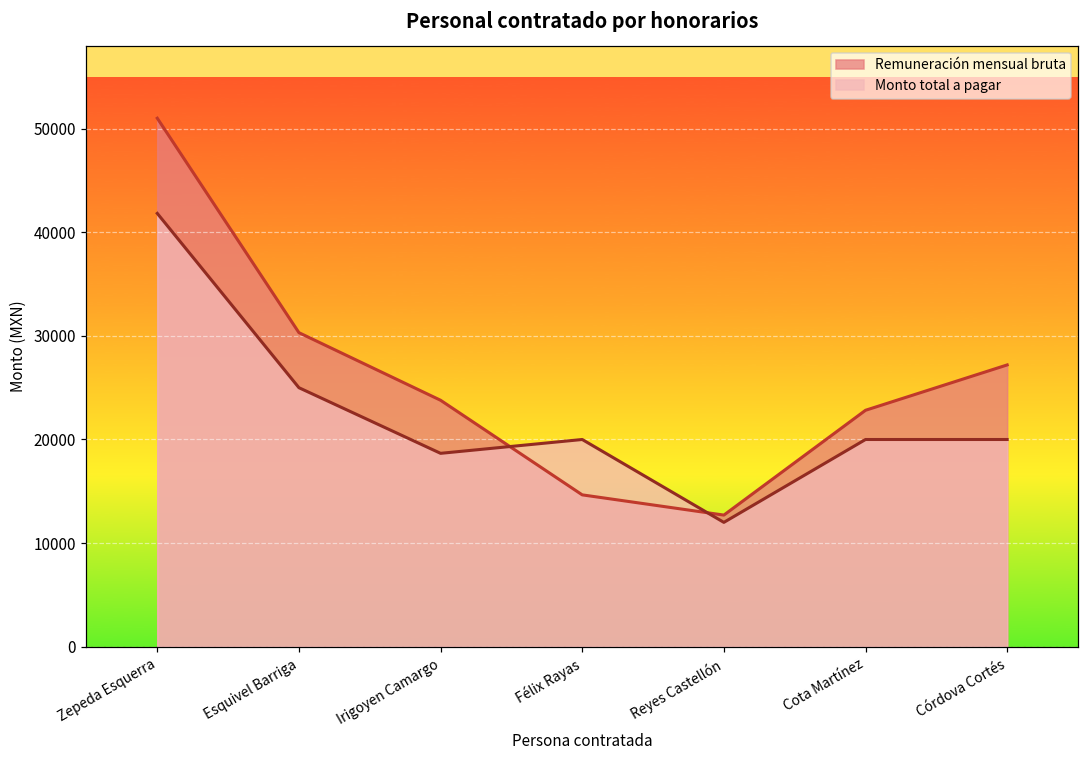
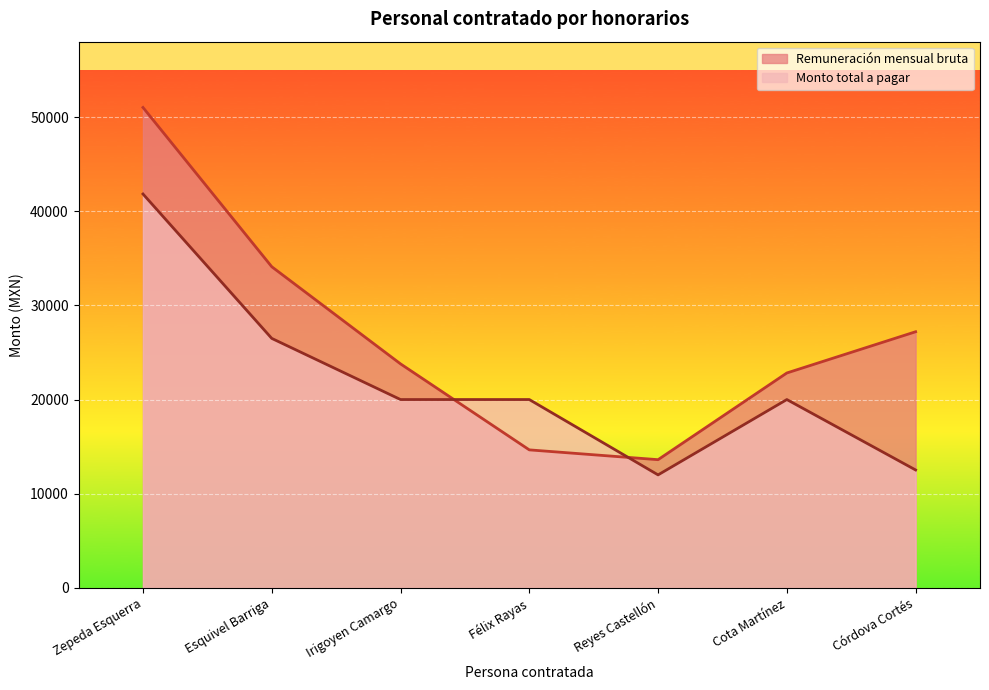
  {
    "Remuneración mensual bruta": {
      "Zepeda Esquerra": 51000,
-     "Esquivel Barriga": 30000,
+     "Esquivel Barriga": 34000,
      "Irigoyen Camargo": 24000,
      "Félix Rayas": 15000,
-     "Reyes Castellón": 13000,
+     "Reyes Castellón": 14000,
      "Cota Martínez": 23000,
      "Córdova Cortés": 27000
    },
    "Monto total a pagar": {
      "Zepeda Esquerra": 42000,
-     "Esquivel Barriga": 25000,
-     "Irigoyen Camargo": 19000,
+     "Esquivel Barriga": 26000,
+     "Irigoyen Camargo": 20000,
      "Félix Rayas": 20000,
      "Reyes Castellón": 12000,
      "Cota Martínez": 20000,
-     "Córdova Cortés": 20000
+     "Córdova Cortés": 13000
    }
  }
